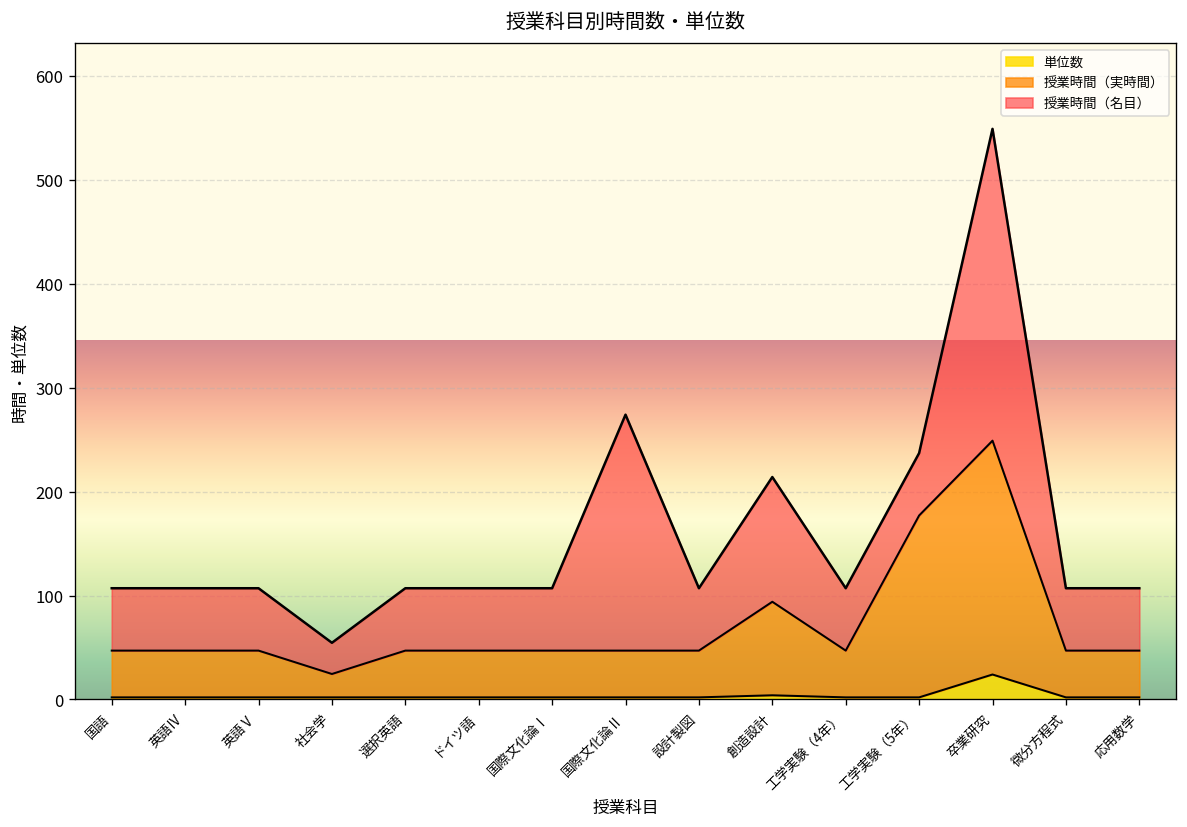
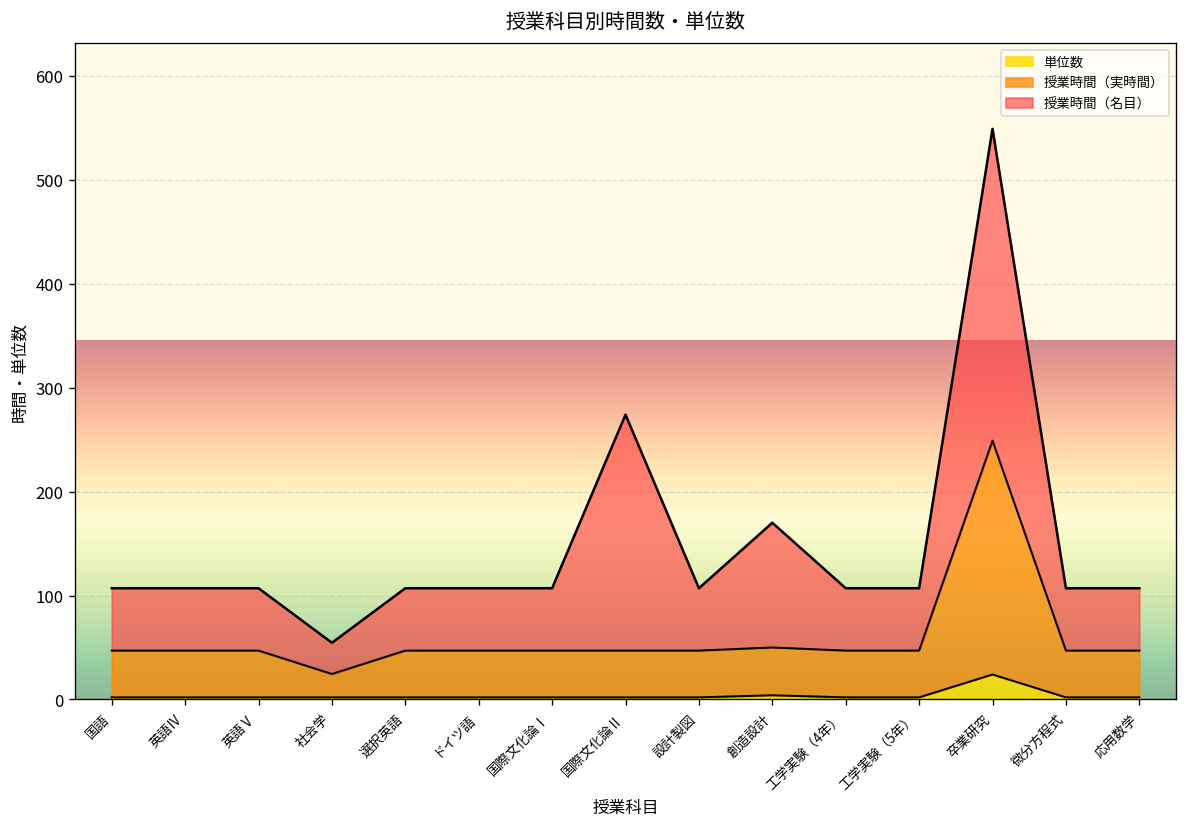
  {
    "単位数": {
      "国語": 0,
      "英語Ⅳ": 0,
      "英語Ⅴ": 0,
      "社会学": 0,
      "選択英語": 0,
      "ドイツ語": 0,
      "国際文化論Ⅰ": 0,
      "国際文化論Ⅱ": 0,
      "設計製図": 0,
      "創造設計": 0,
      "工学実験（4年）": 0,
      "工学実験（5年）": 0,
      "卒業研究": 20,
      "微分方程式": 0,
      "応用数学": 0
    },
    "授業時間（実時間）": {
      "国語": 50,
      "英語Ⅳ": 50,
      "英語Ⅴ": 50,
      "社会学": 20,
      "選択英語": 50,
      "ドイツ語": 50,
      "国際文化論Ⅰ": 50,
      "国際文化論Ⅱ": 50,
      "設計製図": 50,
-     "創造設計": 90,
+     "創造設計": 50,
      "工学実験（4年）": 50,
-     "工学実験（5年）": 180,
+     "工学実験（5年）": 50,
      "卒業研究": 230,
      "微分方程式": 50,
      "応用数学": 50
    },
    "授業時間（名目）": {
      "国語": 60,
      "英語Ⅳ": 60,
      "英語Ⅴ": 60,
      "社会学": 30,
      "選択英語": 60,
      "ドイツ語": 60,
      "国際文化論Ⅰ": 60,
      "国際文化論Ⅱ": 230,
      "設計製図": 60,
      "創造設計": 120,
      "工学実験（4年）": 60,
      "工学実験（5年）": 60,
      "卒業研究": 300,
      "微分方程式": 60,
      "応用数学": 60
    }
  }
